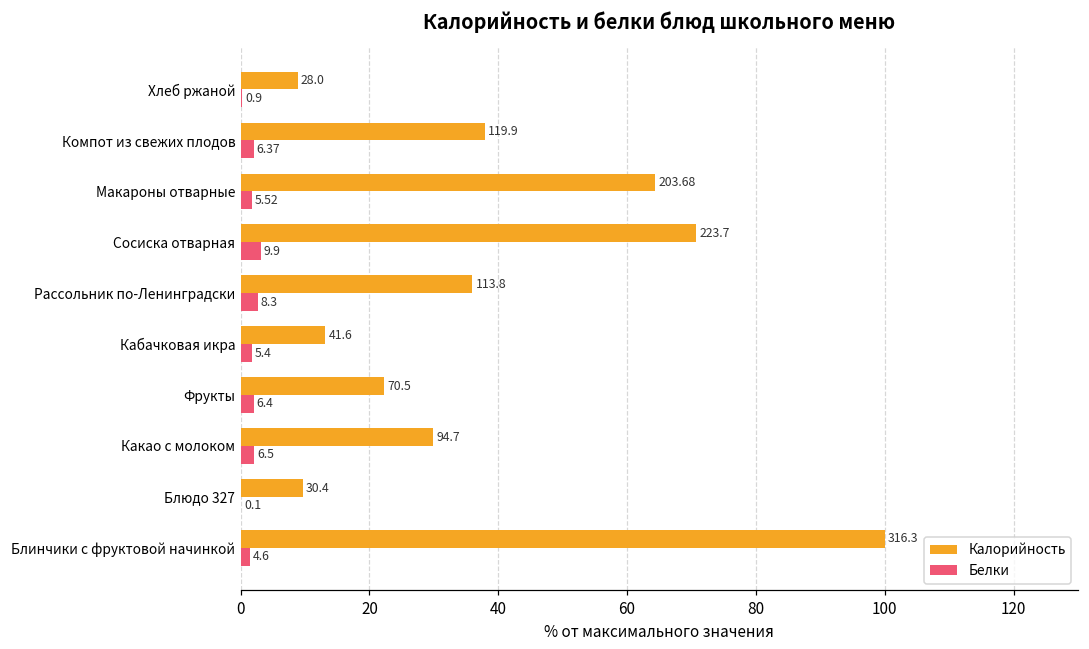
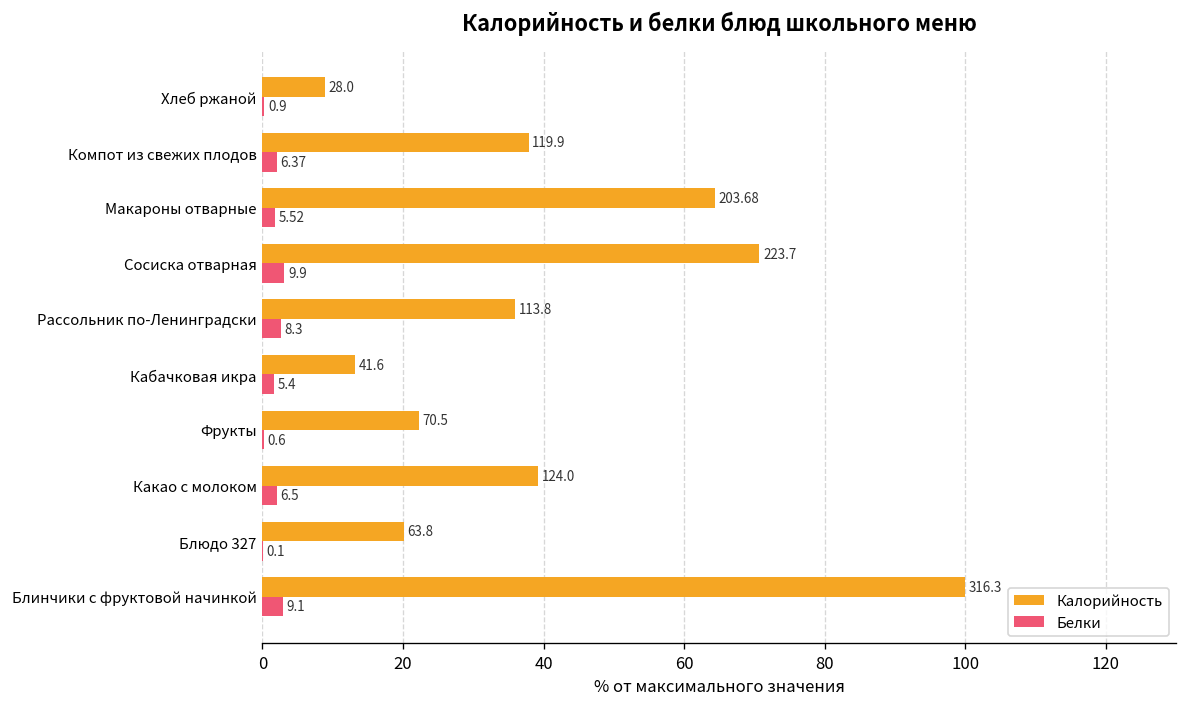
  {
    "Калорийность": {
-     "Какао с молоком": 94.7,
-     "Блюдо 327": 30.4
+     "Какао с молоком": 124.0,
+     "Блюдо 327": 63.8
    },
    "Белки": {
-     "Фрукты": 6.4,
-     "Блинчики с фруктовой начинкой": 4.6
+     "Фрукты": 0.6,
+     "Блинчики с фруктовой начинкой": 9.1
    }
  }
